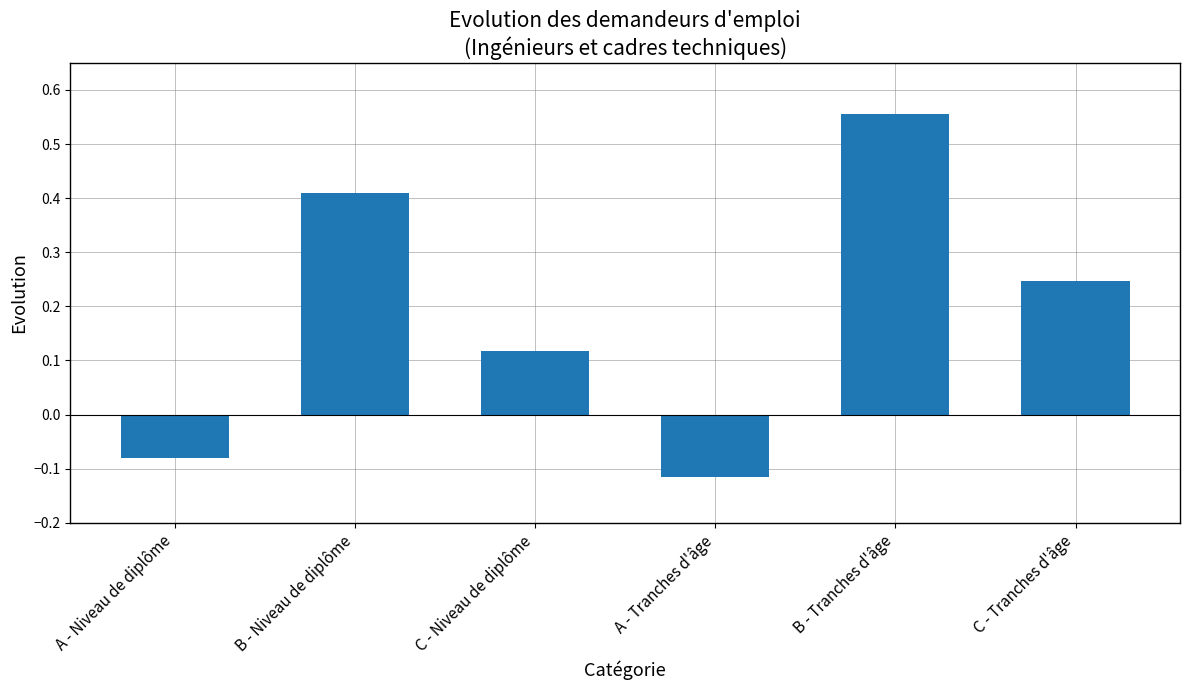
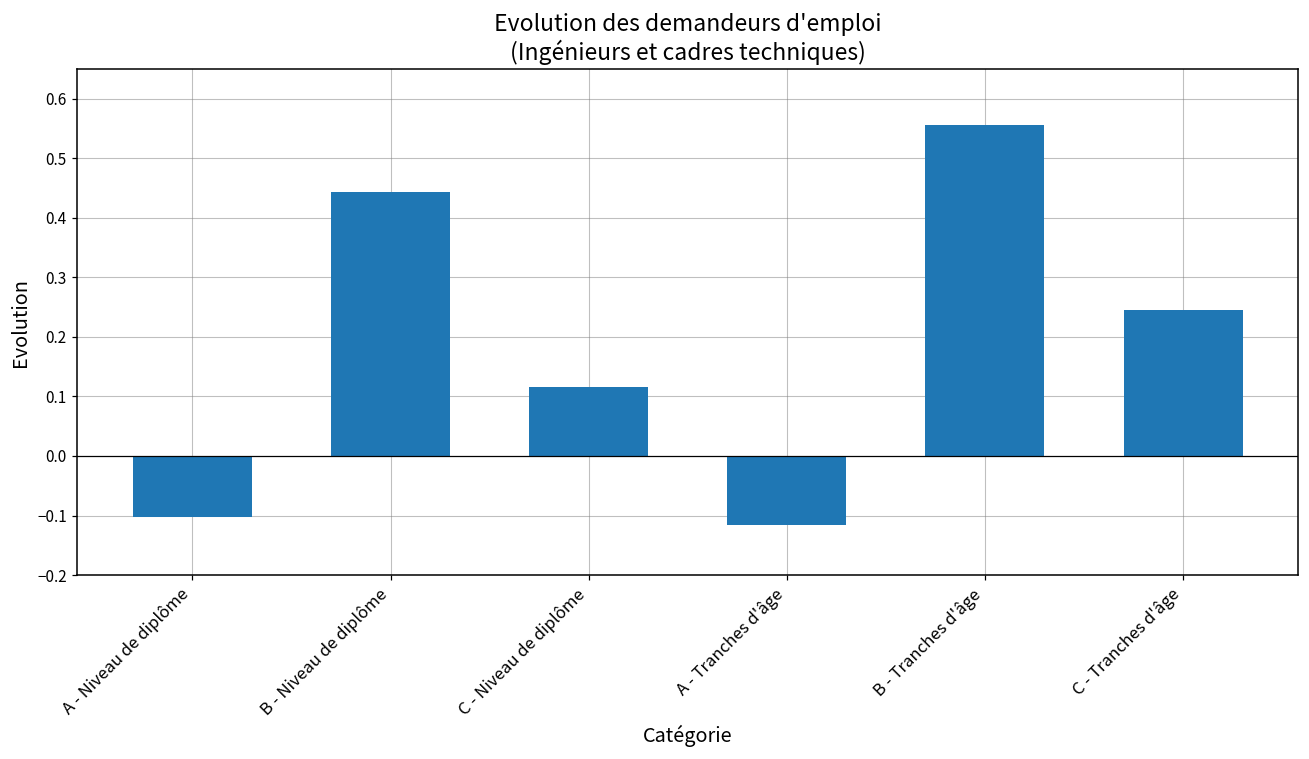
  {
-   "A - Niveau de diplôme": -0.08,
-   "B - Niveau de diplôme": 0.41,
+   "A - Niveau de diplôme": -0.10,
+   "B - Niveau de diplôme": 0.44,
    "C - Niveau de diplôme": 0.12,
    "A - Tranches d'âge": -0.12,
    "B - Tranches d'âge": 0.56,
    "C - Tranches d'âge": 0.25
  }
